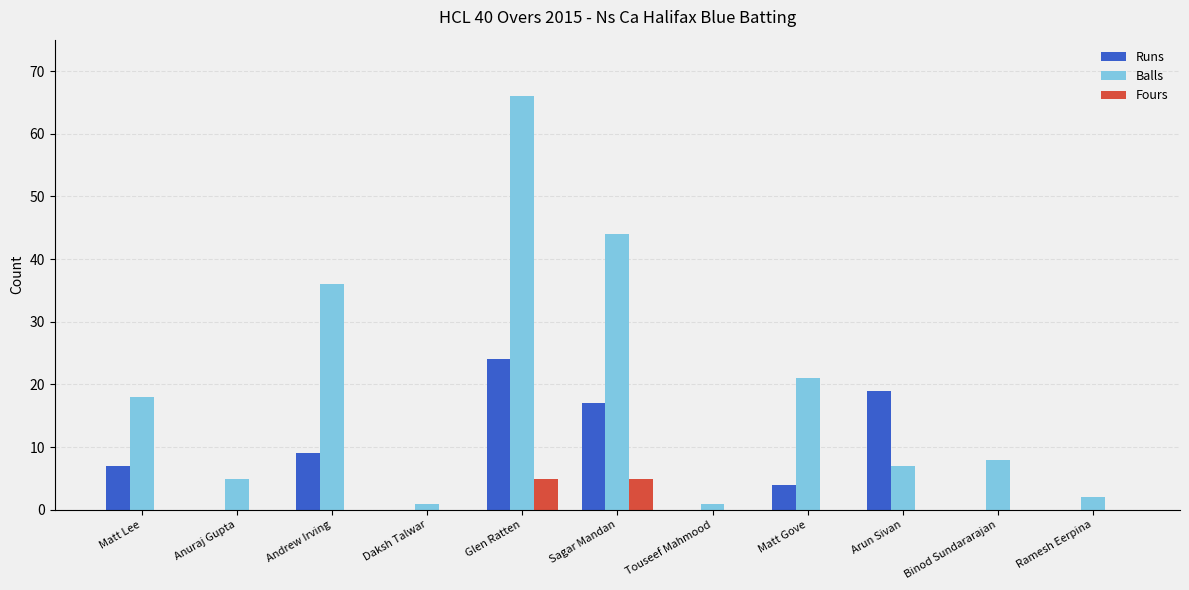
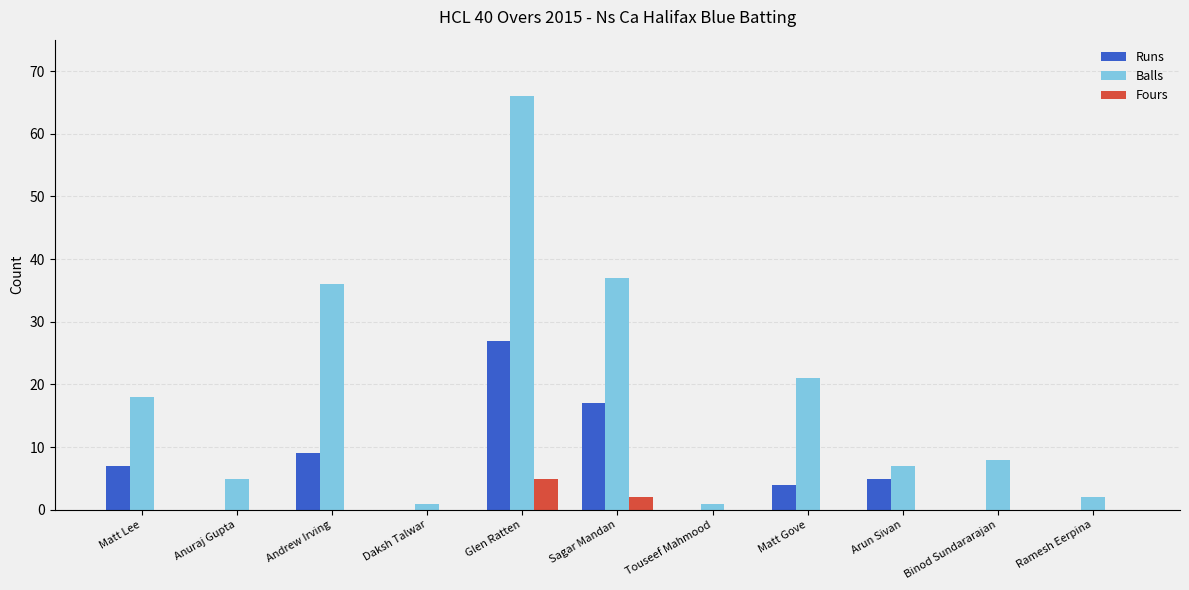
  {
    "Runs": {
      "Matt Lee": 7,
      "Anuraj Gupta": 0,
      "Andrew Irving": 9,
      "Daksh Talwar": 0,
-     "Glen Ratten": 24,
+     "Glen Ratten": 27,
      "Sagar Mandan": 17,
      "Touseef Mahmood": 0,
      "Matt Gove": 4,
-     "Arun Sivan": 19,
+     "Arun Sivan": 5,
      "Binod Sundararajan": 0,
      "Ramesh Eerpina": 0
    },
    "Balls": {
      "Matt Lee": 18,
      "Anuraj Gupta": 5,
      "Andrew Irving": 36,
      "Daksh Talwar": 1,
      "Glen Ratten": 66,
-     "Sagar Mandan": 44,
+     "Sagar Mandan": 37,
      "Touseef Mahmood": 1,
      "Matt Gove": 21,
      "Arun Sivan": 7,
      "Binod Sundararajan": 8,
      "Ramesh Eerpina": 2
    },
    "Fours": {
      "Matt Lee": 0,
      "Anuraj Gupta": 0,
      "Andrew Irving": 0,
      "Daksh Talwar": 0,
      "Glen Ratten": 5,
-     "Sagar Mandan": 5,
+     "Sagar Mandan": 2,
      "Touseef Mahmood": 0,
      "Matt Gove": 0,
      "Arun Sivan": 0,
      "Binod Sundararajan": 0,
      "Ramesh Eerpina": 0
    }
  }
